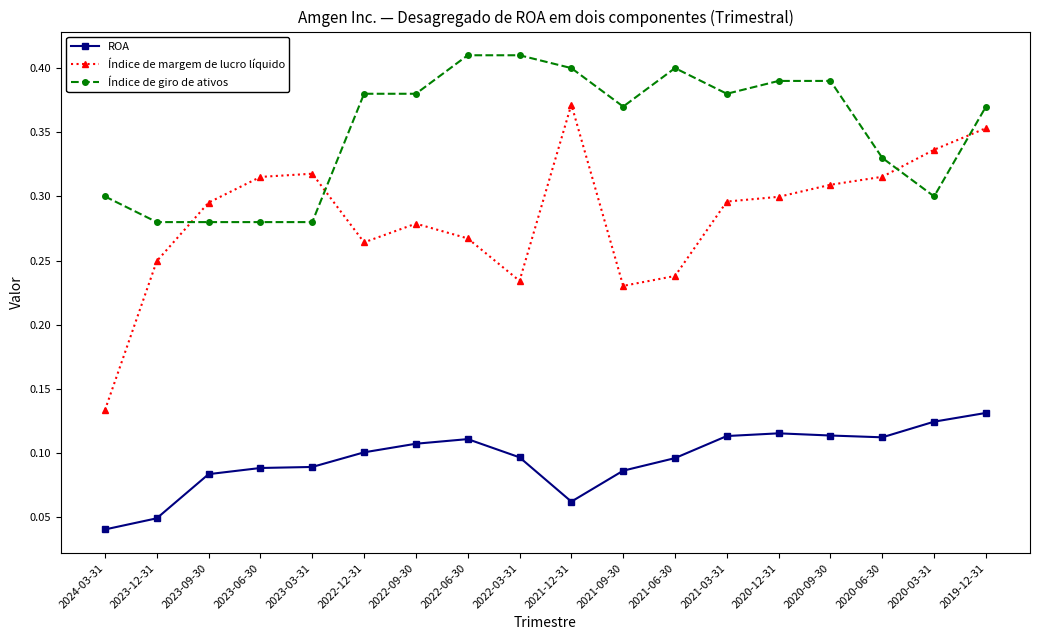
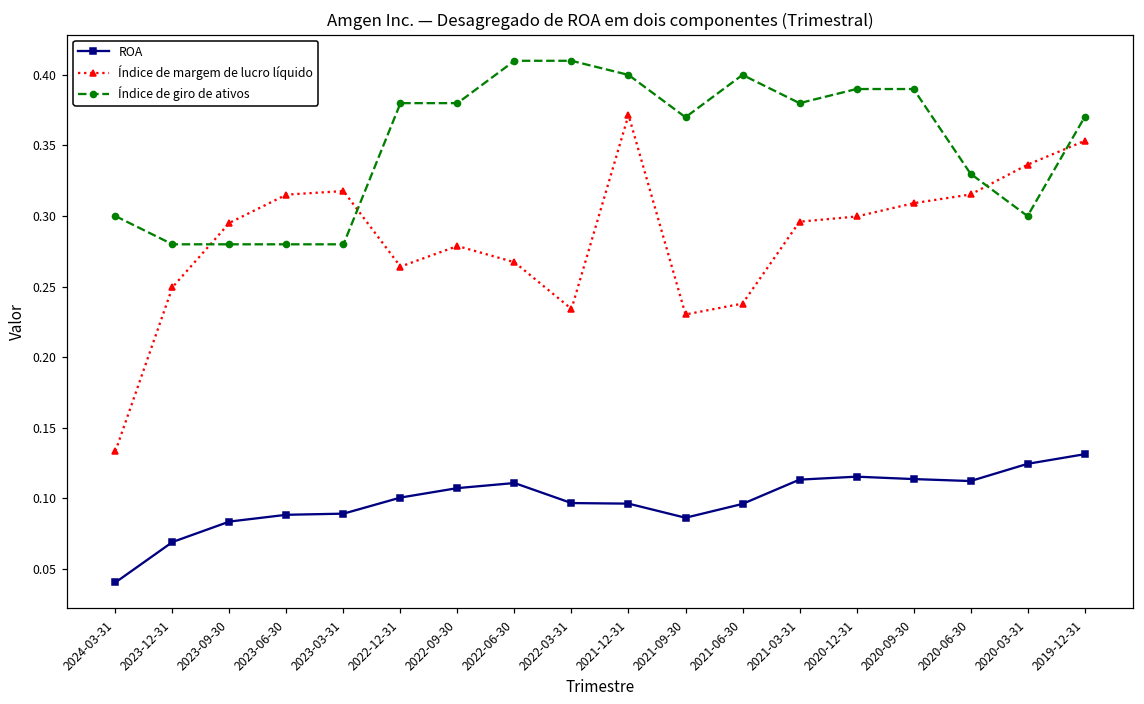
  {
    "ROA": {
      "2024-03-31": 0.041,
-     "2023-12-31": 0.049,
+     "2023-12-31": 0.069,
      "2023-09-30": 0.084,
      "2023-06-30": 0.088,
      "2023-03-31": 0.089,
      "2022-12-31": 0.101,
      "2022-09-30": 0.107,
      "2022-06-30": 0.111,
      "2022-03-31": 0.097,
-     "2021-12-31": 0.062,
+     "2021-12-31": 0.096,
      "2021-09-30": 0.086,
      "2021-06-30": 0.096,
      "2021-03-31": 0.113,
      "2020-12-31": 0.115,
      "2020-09-30": 0.114,
      "2020-06-30": 0.112,
      "2020-03-31": 0.125,
      "2019-12-31": 0.131
    },
    "Índice de margem de lucro líquido": {
      "2024-03-31": 0.134,
      "2023-12-31": 0.250,
      "2023-09-30": 0.295,
      "2023-06-30": 0.315,
      "2023-03-31": 0.318,
      "2022-12-31": 0.264,
      "2022-09-30": 0.279,
      "2022-06-30": 0.267,
      "2022-03-31": 0.234,
      "2021-12-31": 0.372,
      "2021-09-30": 0.230,
      "2021-06-30": 0.238,
      "2021-03-31": 0.296,
      "2020-12-31": 0.300,
      "2020-09-30": 0.309,
      "2020-06-30": 0.315,
      "2020-03-31": 0.336,
      "2019-12-31": 0.353
    },
    "Índice de giro de ativos": {
      "2024-03-31": 0.300,
      "2023-12-31": 0.280,
      "2023-09-30": 0.280,
      "2023-06-30": 0.280,
      "2023-03-31": 0.280,
      "2022-12-31": 0.380,
      "2022-09-30": 0.380,
      "2022-06-30": 0.410,
      "2022-03-31": 0.410,
      "2021-12-31": 0.400,
      "2021-09-30": 0.370,
      "2021-06-30": 0.400,
      "2021-03-31": 0.380,
      "2020-12-31": 0.390,
      "2020-09-30": 0.390,
      "2020-06-30": 0.330,
      "2020-03-31": 0.300,
      "2019-12-31": 0.370
    }
  }
